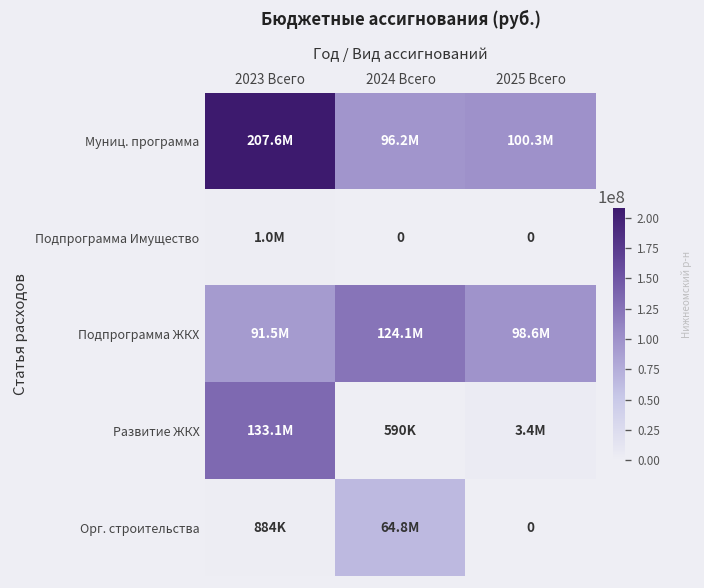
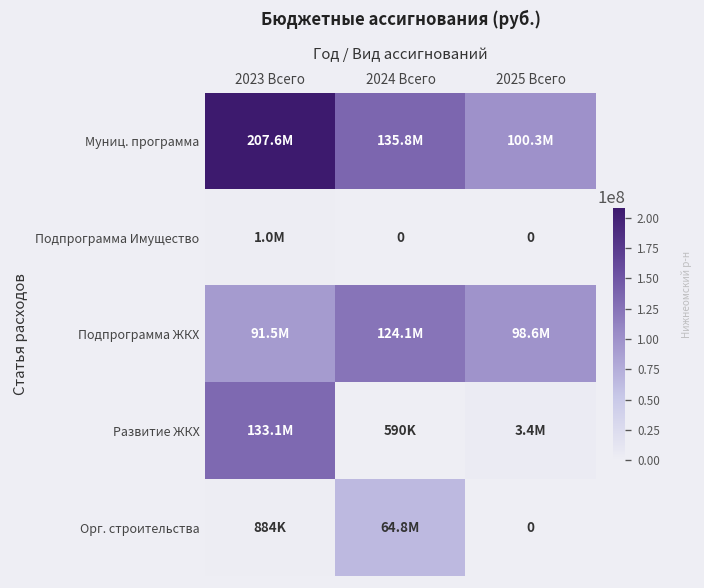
  {
    "Муниц. программа": {
      "2023 Всего": "207.6M",
-     "2024 Всего": "96.2M",
+     "2024 Всего": "135.8M",
      "2025 Всего": "100.3M"
    },
    "Подпрограмма Имущество": {
      "2023 Всего": "1.0M",
      "2024 Всего": "0",
      "2025 Всего": "0"
    },
    "Подпрограмма ЖКХ": {
      "2023 Всего": "91.5M",
      "2024 Всего": "124.1M",
      "2025 Всего": "98.6M"
    },
    "Развитие ЖКХ": {
      "2023 Всего": "133.1M",
      "2024 Всего": "590K",
      "2025 Всего": "3.4M"
    },
    "Орг. строительства": {
      "2023 Всего": "884K",
      "2024 Всего": "64.8M",
      "2025 Всего": "0"
    }
  }
